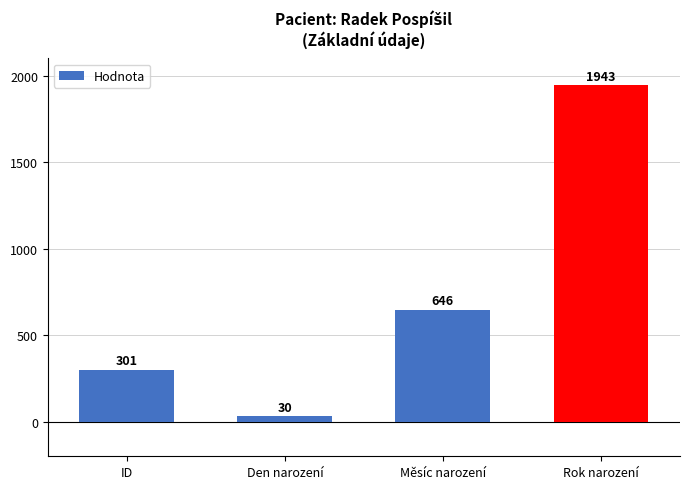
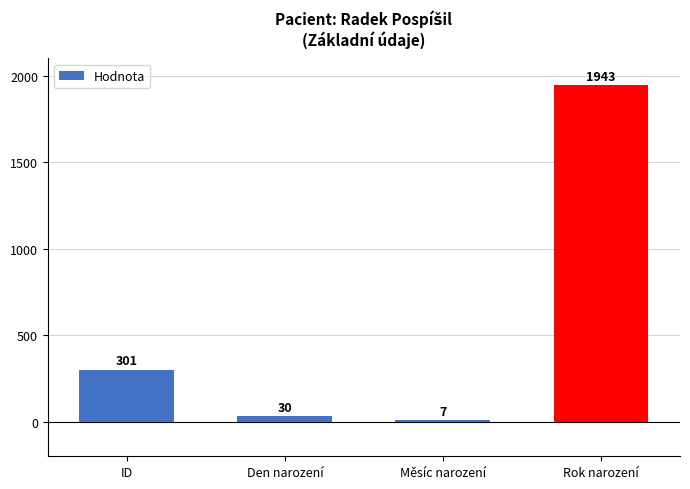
  {
    "ID": 301,
    "Den narození": 30,
-   "Měsíc narození": 646,
+   "Měsíc narození": 7,
    "Rok narození": 1943
  }
